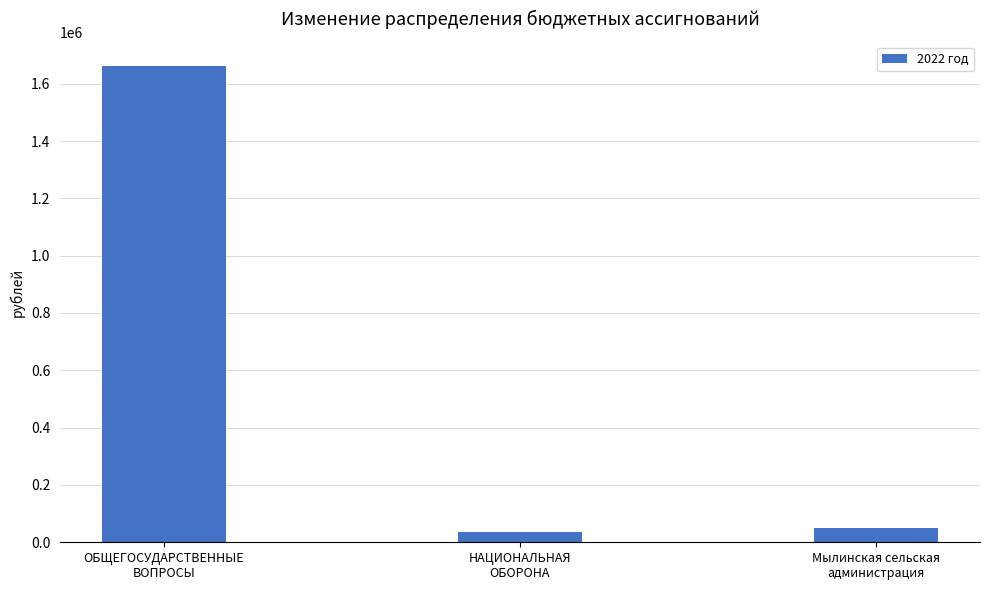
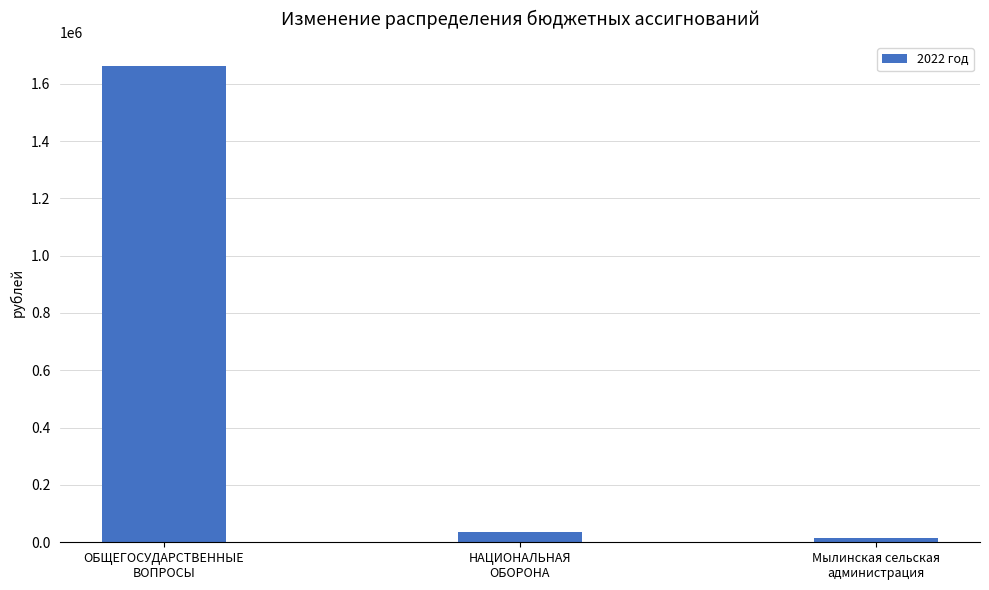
  {
    "ОБЩЕГОСУДАРСТВЕННЫЕ ВОПРОСЫ": 1660000,
    "НАЦИОНАЛЬНАЯ ОБОРОНА": 40000,
-   "Мылинская сельская администрация": 50000
+   "Мылинская сельская администрация": 20000
  }
